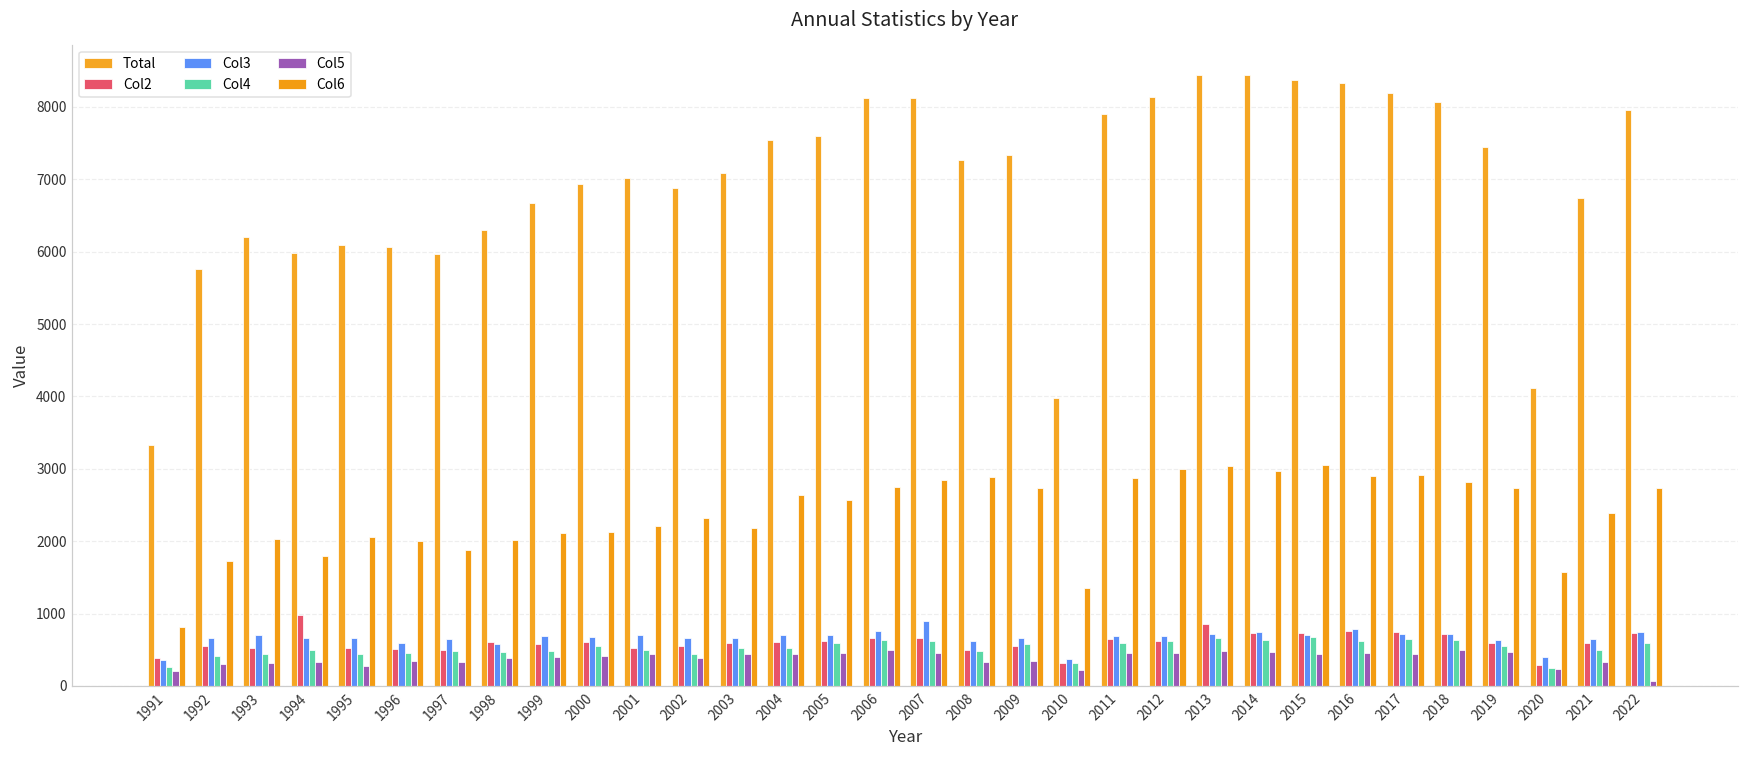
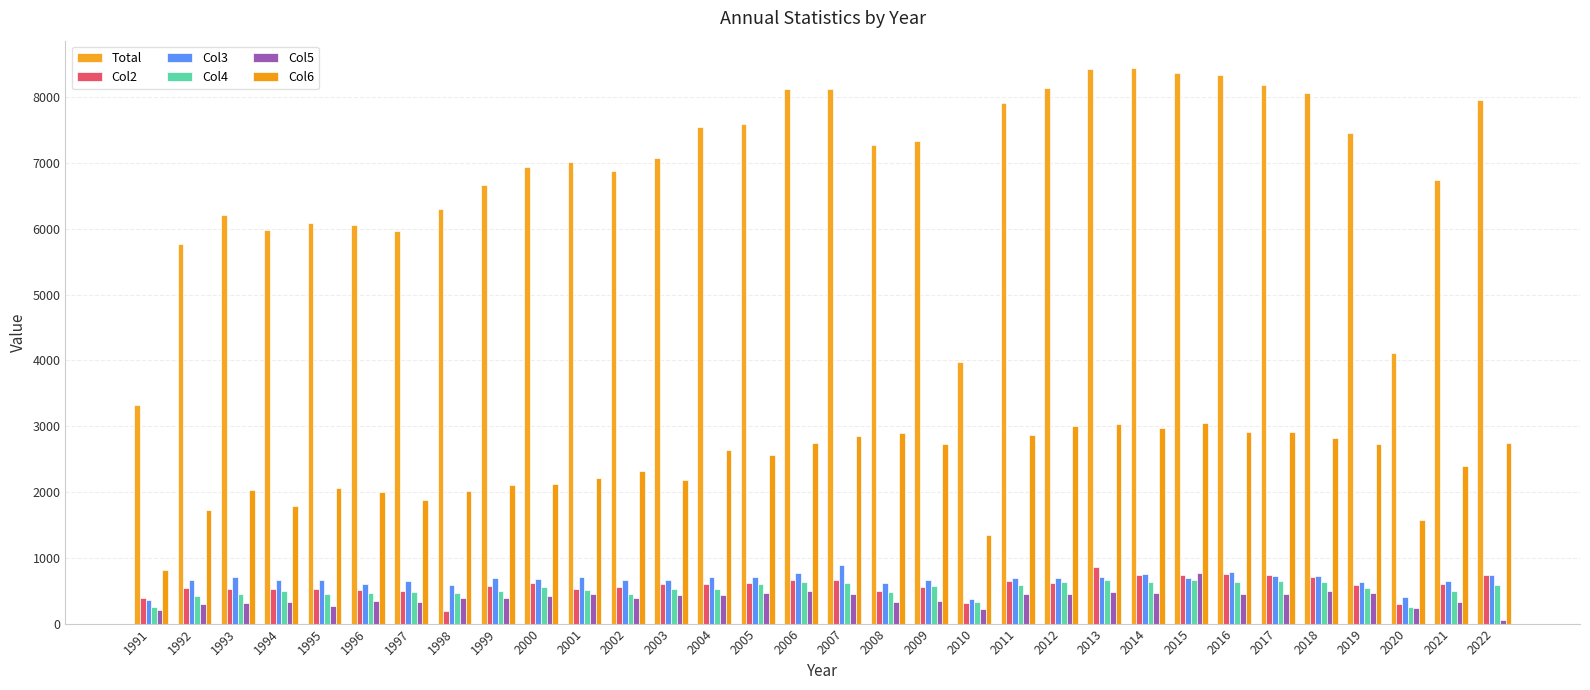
  {
    "Col2": {
      "1991": 400,
      "1992": 500,
      "1993": 500,
-     "1994": 1000,
+     "1994": 500,
      "1995": 500,
      "1996": 500,
      "1997": 500,
-     "1998": 600,
+     "1998": 200,
      "1999": 600,
      "2000": 600,
      "2001": 500,
      "2002": 600,
      "2003": 600,
      "2004": 600,
      "2005": 600,
      "2006": 700,
      "2007": 700,
      "2008": 500,
      "2009": 600,
      "2010": 300,
      "2011": 700,
      "2012": 600,
      "2013": 900,
      "2014": 700,
      "2015": 700,
      "2016": 800,
      "2017": 700,
      "2018": 700,
      "2019": 600,
      "2020": 300,
      "2021": 600,
      "2022": 700
    },
    "Col3": {
      "1991": 400,
      "1992": 700,
      "1993": 700,
      "1994": 700,
      "1995": 700,
      "1996": 600,
      "1997": 700,
      "1998": 600,
      "1999": 700,
      "2000": 700,
      "2001": 700,
      "2002": 700,
      "2003": 700,
      "2004": 700,
      "2005": 700,
      "2006": 800,
      "2007": 900,
      "2008": 600,
      "2009": 700,
      "2010": 400,
      "2011": 700,
      "2012": 700,
      "2013": 700,
      "2014": 700,
      "2015": 700,
      "2016": 800,
      "2017": 700,
      "2018": 700,
      "2019": 600,
      "2020": 400,
      "2021": 700,
      "2022": 700
    },
    "Col4": {
      "1991": 300,
      "1992": 400,
      "1993": 400,
      "1994": 500,
      "1995": 400,
      "1996": 500,
      "1997": 500,
      "1998": 500,
      "1999": 500,
      "2000": 600,
      "2001": 500,
      "2002": 400,
      "2003": 500,
      "2004": 500,
      "2005": 600,
      "2006": 600,
      "2007": 600,
      "2008": 500,
      "2009": 600,
      "2010": 300,
      "2011": 600,
      "2012": 600,
      "2013": 700,
      "2014": 600,
      "2015": 700,
      "2016": 600,
      "2017": 700,
      "2018": 600,
      "2019": 500,
      "2020": 200,
      "2021": 500,
      "2022": 600
    },
    "Col5": {
      "1991": 200,
      "1992": 300,
      "1993": 300,
      "1994": 300,
      "1995": 300,
      "1996": 400,
      "1997": 300,
      "1998": 400,
      "1999": 400,
      "2000": 400,
      "2001": 400,
      "2002": 400,
      "2003": 400,
      "2004": 400,
      "2005": 500,
      "2006": 500,
      "2007": 500,
      "2008": 300,
      "2009": 300,
      "2010": 200,
      "2011": 500,
      "2012": 500,
      "2013": 500,
      "2014": 500,
-     "2015": 400,
+     "2015": 800,
      "2016": 500,
      "2017": 400,
      "2018": 500,
      "2019": 500,
      "2020": 200,
      "2021": 300,
      "2022": 100
    }
  }
